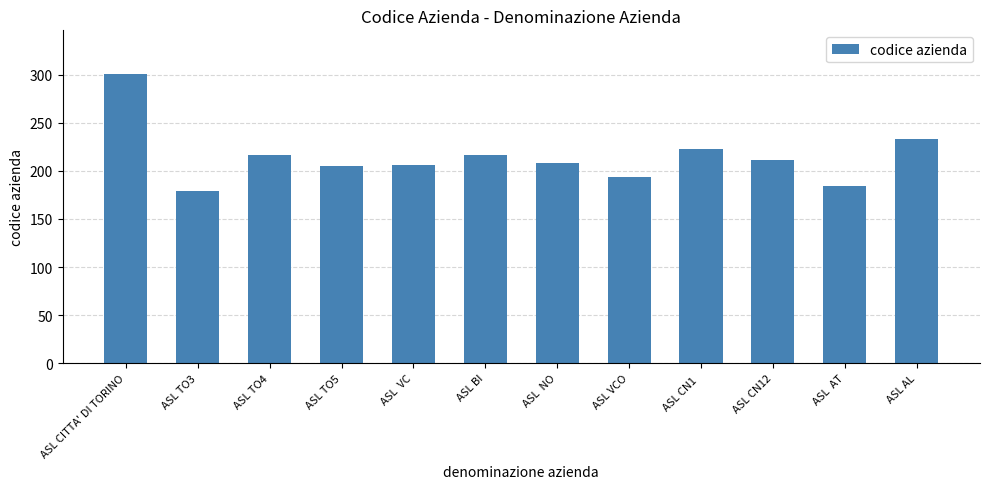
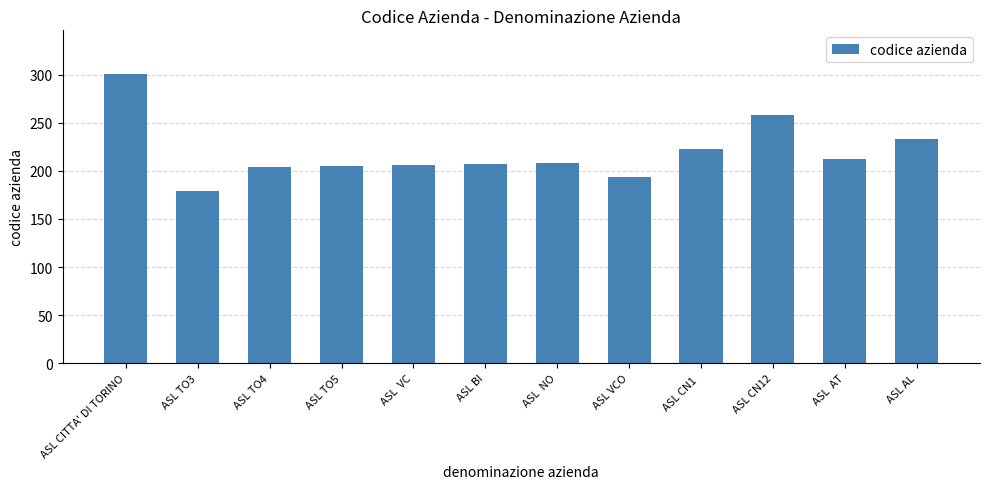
  {
    "ASL CITTA' DI TORINO": 300,
    "ASL TO3": 180,
-   "ASL TO4": 220,
+   "ASL TO4": 200,
    "ASL TO5": 210,
    "ASL VC": 210,
-   "ASL BI": 220,
+   "ASL BI": 210,
    "ASL NO": 210,
    "ASL VCO": 190,
    "ASL CN1": 220,
-   "ASL CN12": 210,
-   "ASL AT": 180,
+   "ASL CN12": 260,
+   "ASL AT": 210,
    "ASL AL": 230
  }
